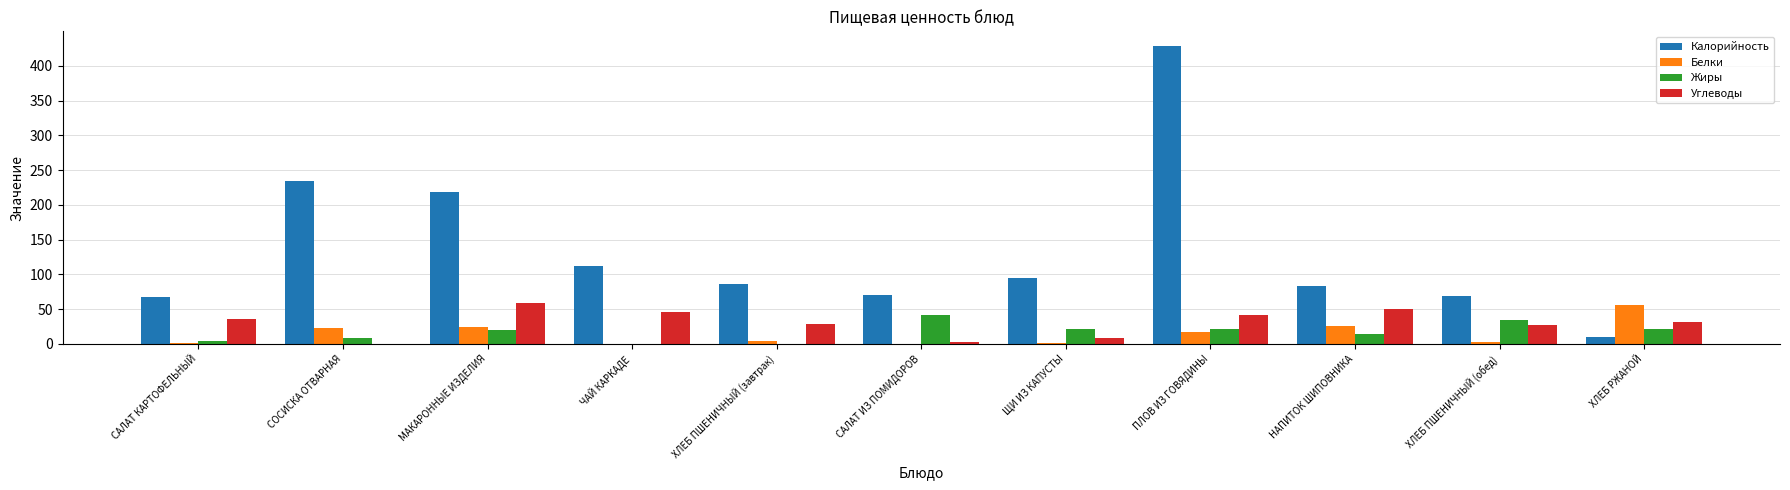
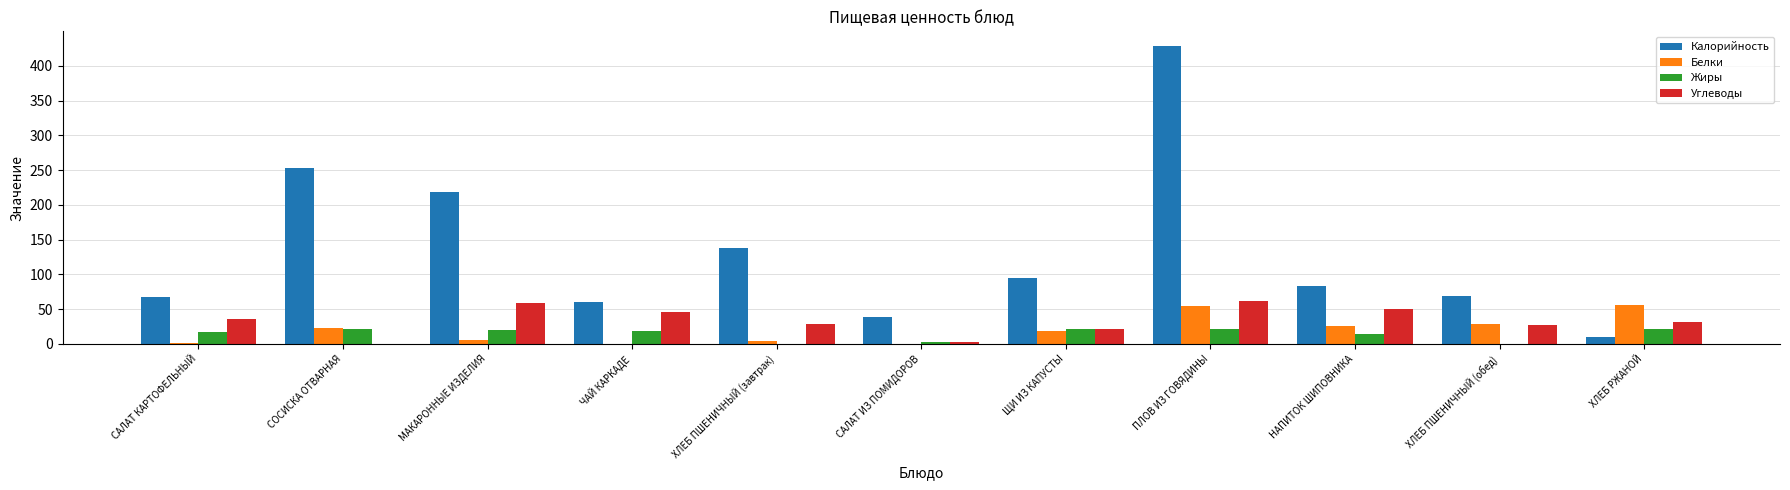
  {
    "Калорийность": {
      "САЛАТ КАРТОФЕЛЬНЫЙ": 70,
-     "СОСИСКА ОТВАРНАЯ": 230,
+     "СОСИСКА ОТВАРНАЯ": 250,
      "МАКАРОННЫЕ ИЗДЕЛИЯ": 220,
-     "ЧАЙ КАРКАДЕ": 110,
-     "ХЛЕБ ПШЕНИЧНЫЙ (завтрак)": 90,
-     "САЛАТ ИЗ ПОМИДОРОВ": 70,
+     "ЧАЙ КАРКАДЕ": 60,
+     "ХЛЕБ ПШЕНИЧНЫЙ (завтрак)": 140,
+     "САЛАТ ИЗ ПОМИДОРОВ": 40,
      "ЩИ ИЗ КАПУСТЫ": 90,
      "ПЛОВ ИЗ ГОВЯДИНЫ": 430,
      "НАПИТОК ШИПОВНИКА": 80,
      "ХЛЕБ ПШЕНИЧНЫЙ (обед)": 70,
      "ХЛЕБ РЖАНОЙ": 10
    },
    "Белки": {
      "СОСИСКА ОТВАРНАЯ": 20,
-     "МАКАРОННЫЕ ИЗДЕЛИЯ": 20,
+     "МАКАРОННЫЕ ИЗДЕЛИЯ": 10,
      "ЧАЙ КАРКАДЕ": 0,
      "ХЛЕБ ПШЕНИЧНЫЙ (завтрак)": 0,
-     "ЩИ ИЗ КАПУСТЫ": 0,
-     "ПЛОВ ИЗ ГОВЯДИНЫ": 20,
+     "ЩИ ИЗ КАПУСТЫ": 20,
+     "ПЛОВ ИЗ ГОВЯДИНЫ": 50,
      "НАПИТОК ШИПОВНИКА": 30,
-     "ХЛЕБ ПШЕНИЧНЫЙ (обед)": 0,
+     "ХЛЕБ ПШЕНИЧНЫЙ (обед)": 30,
      "ХЛЕБ РЖАНОЙ": 60
    },
    "Жиры": {
-     "САЛАТ КАРТОФЕЛЬНЫЙ": 0,
-     "СОСИСКА ОТВАРНАЯ": 10,
+     "САЛАТ КАРТОФЕЛЬНЫЙ": 20,
+     "СОСИСКА ОТВАРНАЯ": 20,
      "МАКАРОННЫЕ ИЗДЕЛИЯ": 20,
-     "ЧАЙ КАРКАДЕ": 0,
-     "САЛАТ ИЗ ПОМИДОРОВ": 40,
+     "ЧАЙ КАРКАДЕ": 20,
+     "САЛАТ ИЗ ПОМИДОРОВ": 0,
      "ЩИ ИЗ КАПУСТЫ": 20,
      "ПЛОВ ИЗ ГОВЯДИНЫ": 20,
      "НАПИТОК ШИПОВНИКА": 10,
-     "ХЛЕБ ПШЕНИЧНЫЙ (обед)": 30,
+     "ХЛЕБ ПШЕНИЧНЫЙ (обед)": 0,
      "ХЛЕБ РЖАНОЙ": 20
    },
    "Углеводы": {
      "САЛАТ КАРТОФЕЛЬНЫЙ": 40,
      "МАКАРОННЫЕ ИЗДЕЛИЯ": 60,
      "ЧАЙ КАРКАДЕ": 50,
      "ХЛЕБ ПШЕНИЧНЫЙ (завтрак)": 30,
-     "ЩИ ИЗ КАПУСТЫ": 10,
-     "ПЛОВ ИЗ ГОВЯДИНЫ": 40,
+     "ЩИ ИЗ КАПУСТЫ": 20,
+     "ПЛОВ ИЗ ГОВЯДИНЫ": 60,
      "НАПИТОК ШИПОВНИКА": 50,
      "ХЛЕБ ПШЕНИЧНЫЙ (обед)": 30,
      "ХЛЕБ РЖАНОЙ": 30
    }
  }
